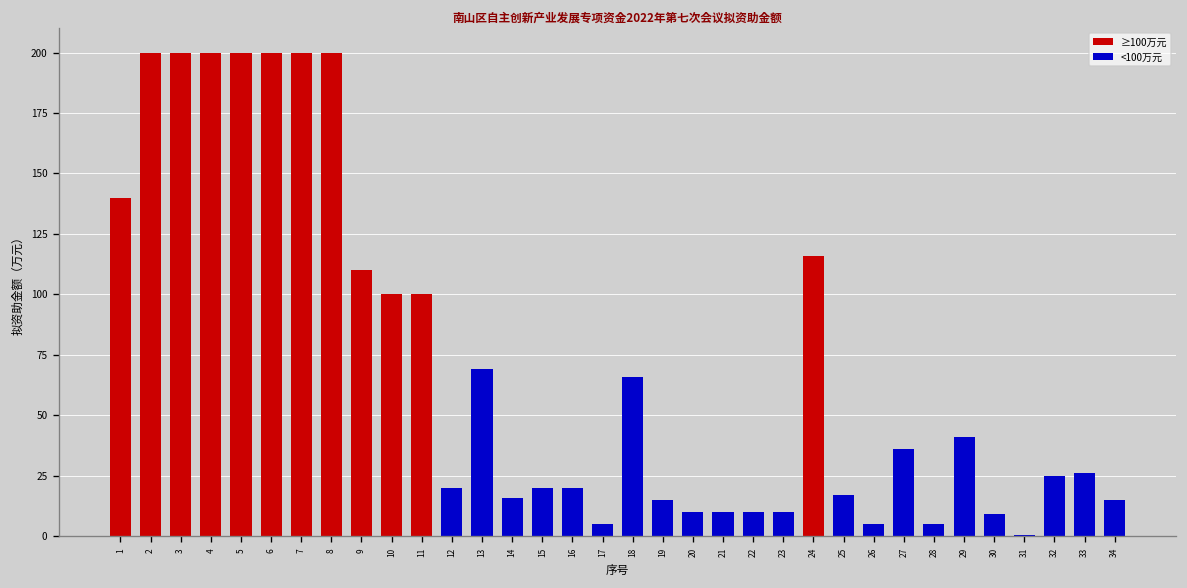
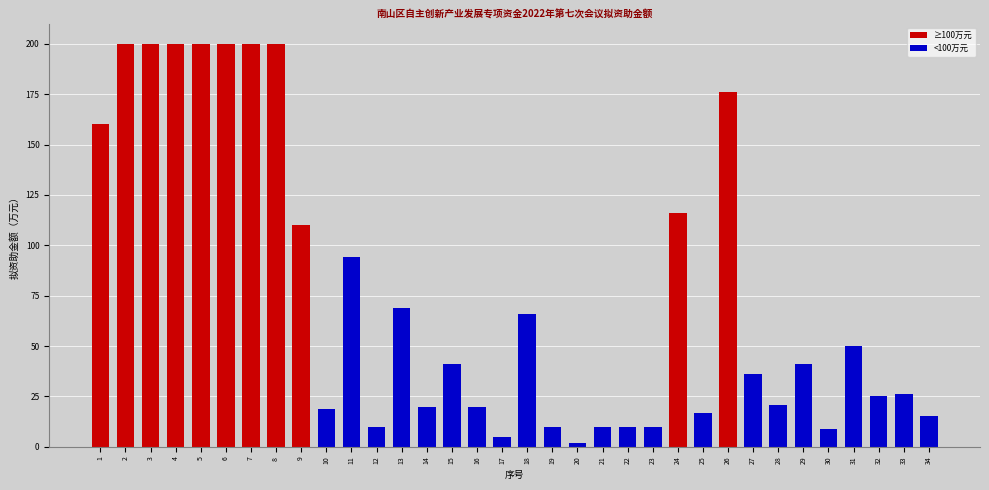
  {
-   "1": 140,
+   "1": 160,
    "2": 200,
    "3": 200,
    "4": 200,
    "5": 200,
    "6": 200,
    "7": 200,
    "8": 200,
    "9": 110,
-   "10": 100,
-   "11": 100,
-   "12": 20,
+   "10": 19,
+   "11": 94,
+   "12": 10,
    "13": 69,
-   "14": 16,
-   "15": 20,
+   "14": 20,
+   "15": 41,
    "16": 20,
    "17": 5,
    "18": 66,
-   "19": 15,
-   "20": 10,
+   "19": 10,
+   "20": 2,
    "21": 10,
    "22": 10,
    "23": 10,
    "24": 116,
    "25": 17,
-   "26": 5,
+   "26": 176,
    "27": 36,
-   "28": 5,
+   "28": 21,
    "29": 41,
    "30": 9,
-   "31": 1,
+   "31": 50,
    "32": 25,
    "33": 26,
    "34": 15
  }
